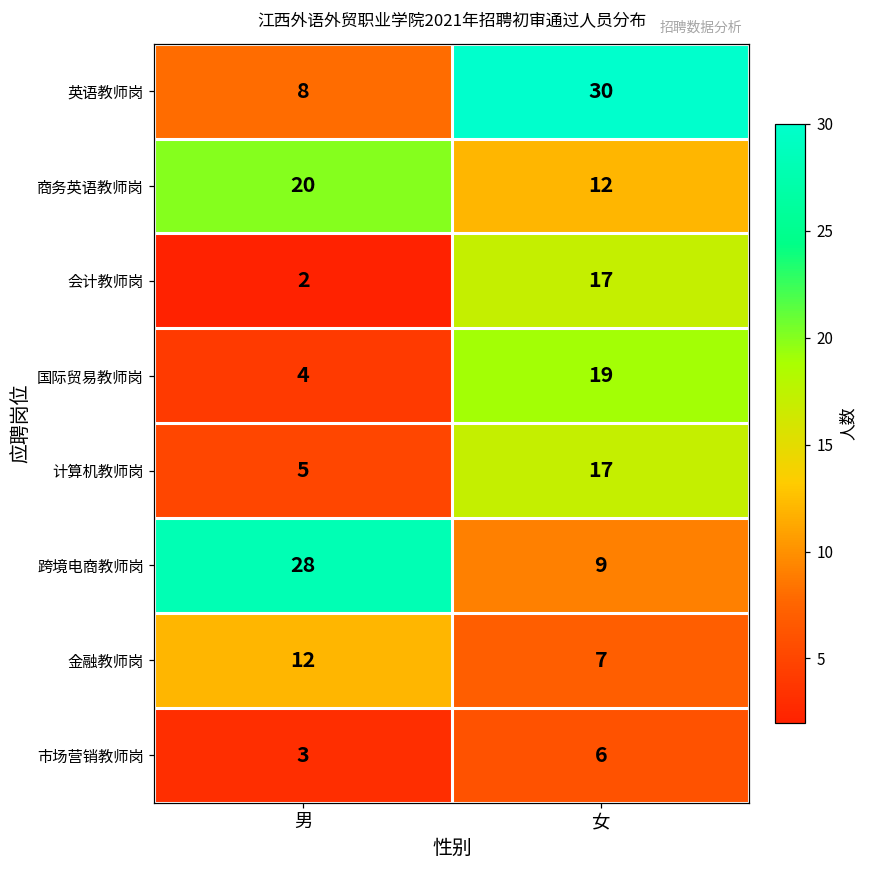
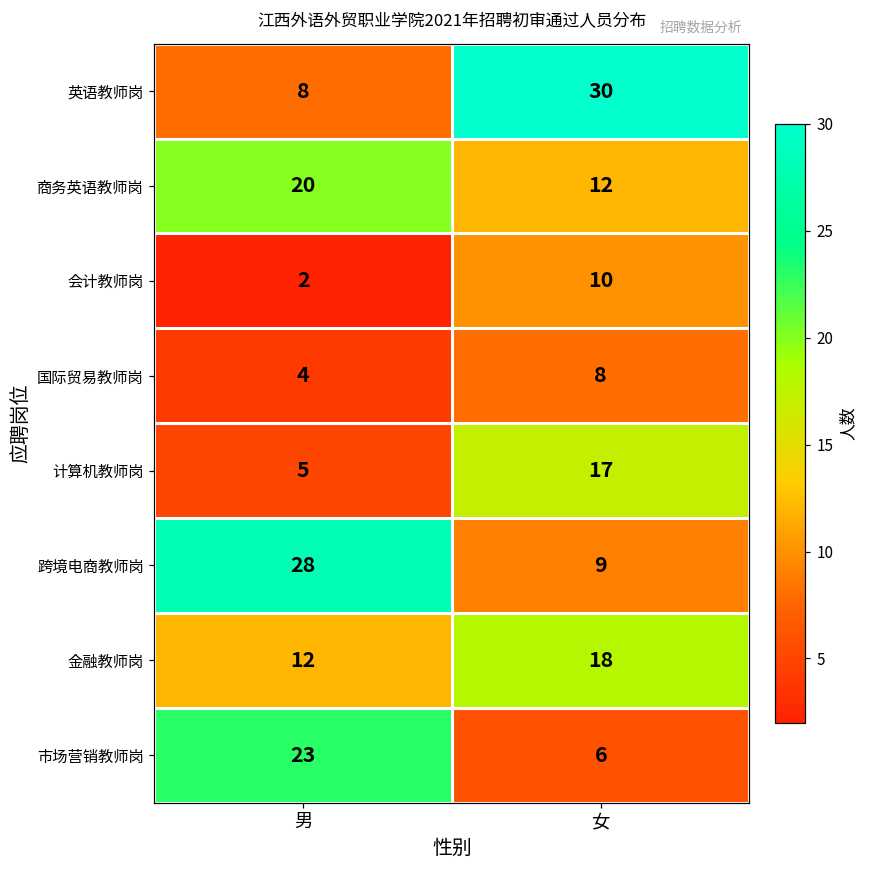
  {
    "英语教师岗": {
      "男": 8,
      "女": 30
    },
    "商务英语教师岗": {
      "男": 20,
      "女": 12
    },
    "会计教师岗": {
      "男": 2,
-     "女": 17
+     "女": 10
    },
    "国际贸易教师岗": {
      "男": 4,
-     "女": 19
+     "女": 8
    },
    "计算机教师岗": {
      "男": 5,
      "女": 17
    },
    "跨境电商教师岗": {
      "男": 28,
      "女": 9
    },
    "金融教师岗": {
      "男": 12,
-     "女": 7
+     "女": 18
    },
    "市场营销教师岗": {
-     "男": 3,
+     "男": 23,
      "女": 6
    }
  }
